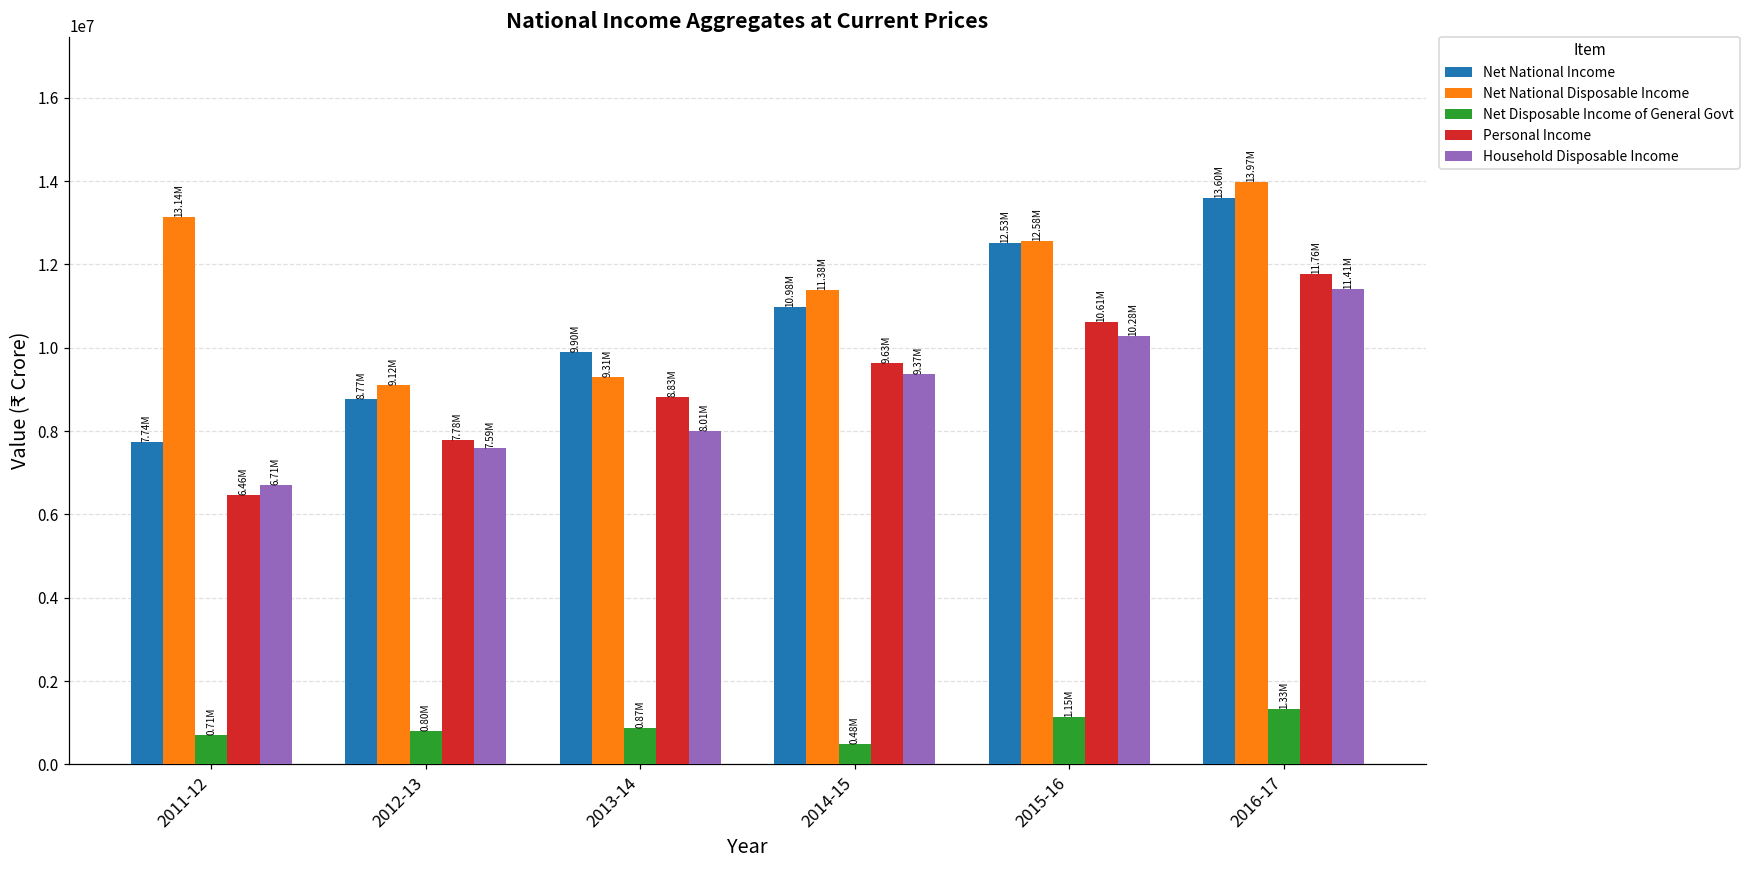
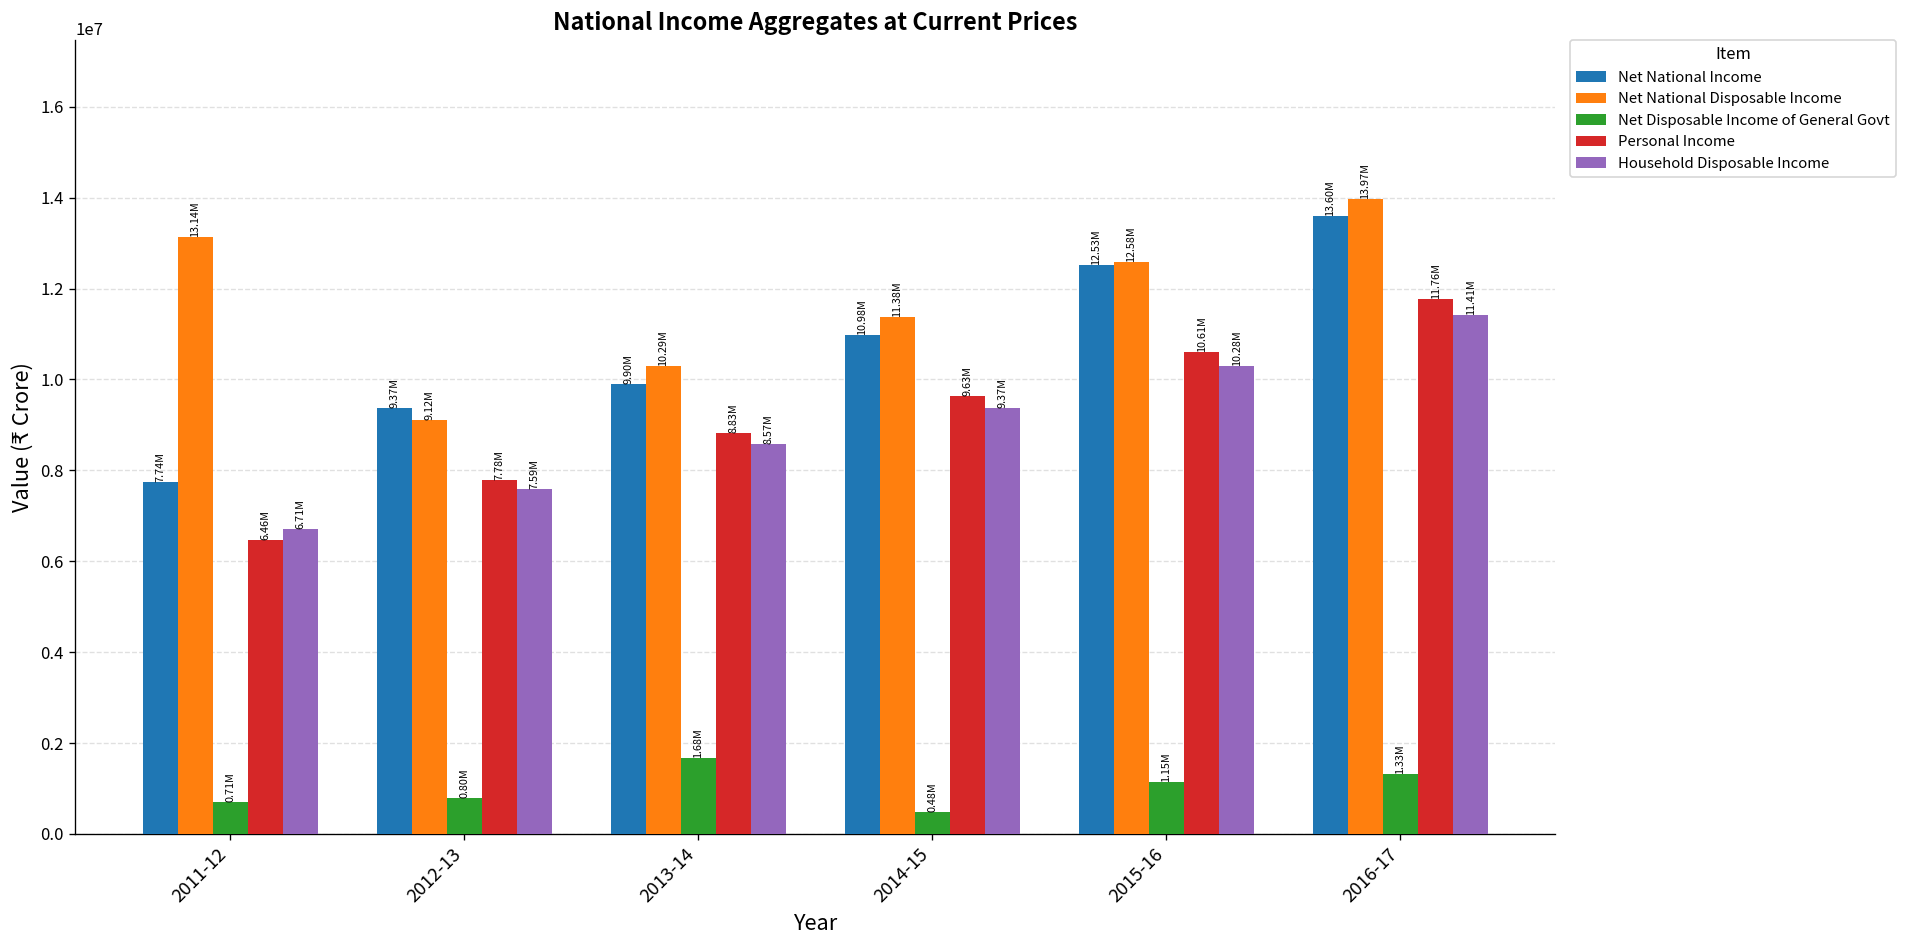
  {
    "Net National Income": {
      "2011-12": "7.74M",
-     "2012-13": "8.77M",
+     "2012-13": "9.37M",
      "2013-14": "9.90M",
      "2014-15": "10.98M",
      "2015-16": "12.53M",
      "2016-17": "13.60M"
    },
    "Net National Disposable Income": {
      "2011-12": "13.14M",
      "2012-13": "9.12M",
-     "2013-14": "9.31M",
+     "2013-14": "10.29M",
      "2014-15": "11.38M",
      "2015-16": "12.58M",
      "2016-17": "13.97M"
    },
    "Net Disposable Income of General Govt": {
      "2011-12": "0.71M",
      "2012-13": "0.80M",
-     "2013-14": "0.87M",
+     "2013-14": "1.68M",
      "2014-15": "0.48M",
      "2015-16": "1.15M",
      "2016-17": "1.33M"
    },
    "Personal Income": {
      "2011-12": "6.46M",
      "2012-13": "7.78M",
      "2013-14": "8.83M",
      "2014-15": "9.63M",
      "2015-16": "10.61M",
      "2016-17": "11.76M"
    },
    "Household Disposable Income": {
      "2011-12": "6.71M",
      "2012-13": "7.59M",
-     "2013-14": "8.01M",
+     "2013-14": "8.57M",
      "2014-15": "9.37M",
      "2015-16": "10.28M",
      "2016-17": "11.41M"
    }
  }
